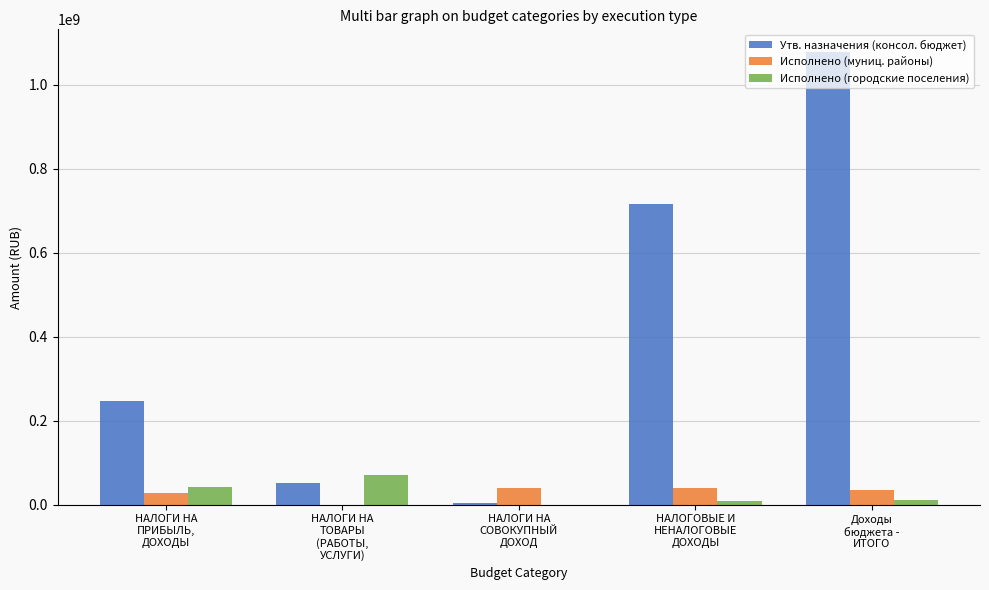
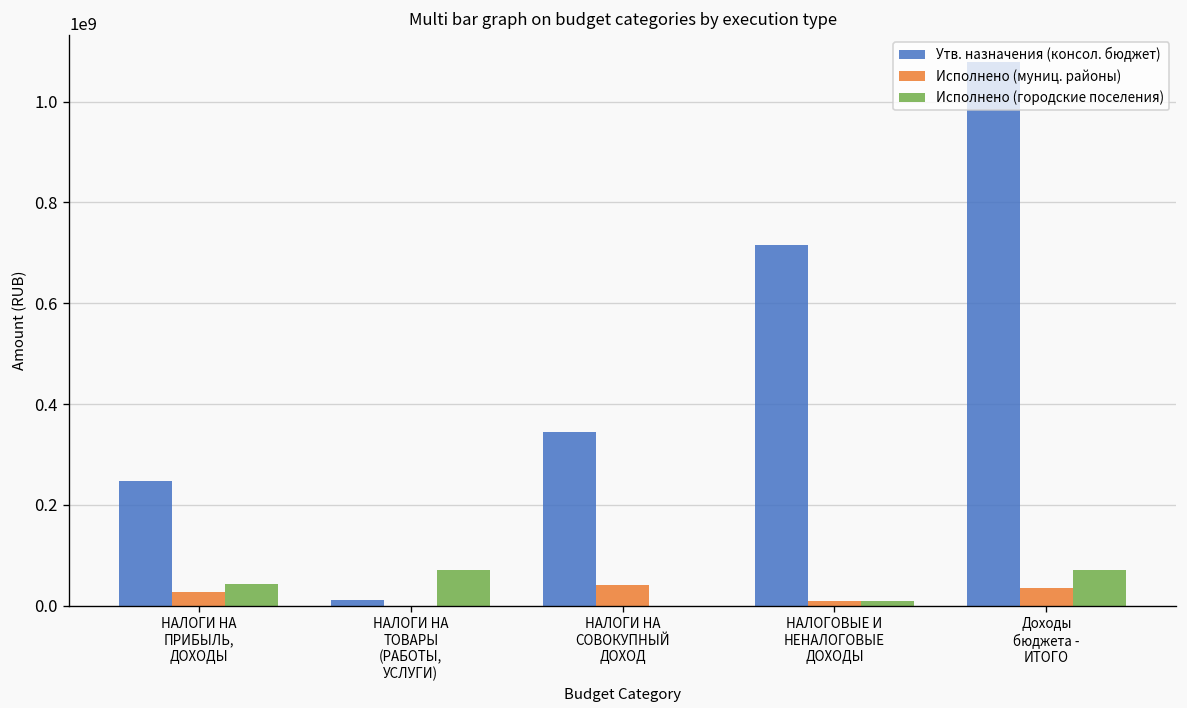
  {
    "Утв. назначения (консол. бюджет)": {
      "НАЛОГИ НА ПРИБЫЛЬ, ДОХОДЫ": 250000000,
-     "НАЛОГИ НА ТОВАРЫ (РАБОТЫ, УСЛУГИ)": 50000000,
-     "НАЛОГИ НА СОВОКУПНЫЙ ДОХОД": 0,
+     "НАЛОГИ НА ТОВАРЫ (РАБОТЫ, УСЛУГИ)": 10000000,
+     "НАЛОГИ НА СОВОКУПНЫЙ ДОХОД": 350000000,
      "НАЛОГОВЫЕ И НЕНАЛОГОВЫЕ ДОХОДЫ": 720000000
    },
    "Исполнено (муниц. районы)": {
      "НАЛОГИ НА ПРИБЫЛЬ, ДОХОДЫ": 30000000,
      "НАЛОГИ НА СОВОКУПНЫЙ ДОХОД": 40000000,
-     "НАЛОГОВЫЕ И НЕНАЛОГОВЫЕ ДОХОДЫ": 40000000,
+     "НАЛОГОВЫЕ И НЕНАЛОГОВЫЕ ДОХОДЫ": 10000000,
      "Доходы бюджета - ИТОГО": 40000000
    },
    "Исполнено (городские поселения)": {
      "НАЛОГИ НА ПРИБЫЛЬ, ДОХОДЫ": 40000000,
      "НАЛОГИ НА ТОВАРЫ (РАБОТЫ, УСЛУГИ)": 70000000,
      "НАЛОГИ НА СОВОКУПНЫЙ ДОХОД": 0,
      "НАЛОГОВЫЕ И НЕНАЛОГОВЫЕ ДОХОДЫ": 10000000,
-     "Доходы бюджета - ИТОГО": 10000000
+     "Доходы бюджета - ИТОГО": 70000000
    }
  }
